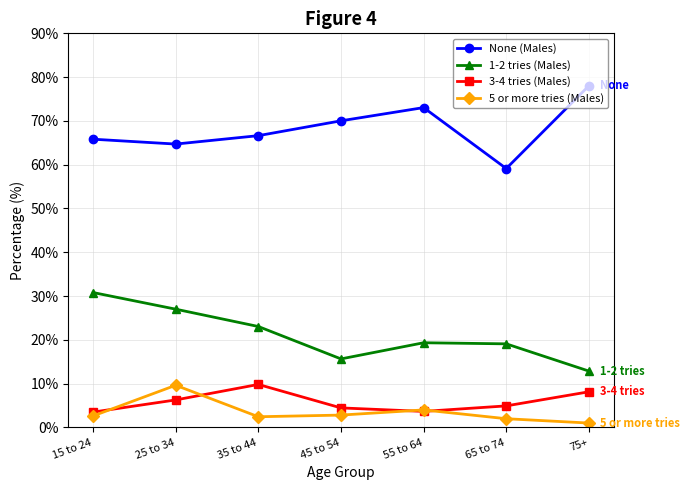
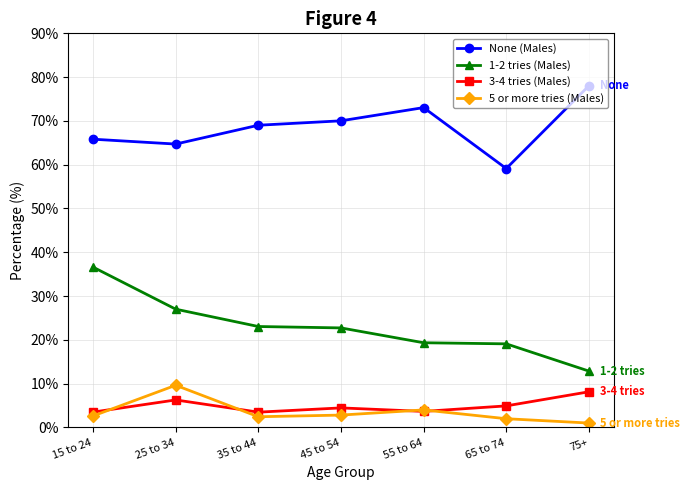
  {
    "None (Males)": {
      "15 to 24": "66%",
      "25 to 34": "65%",
-     "35 to 44": "67%",
+     "35 to 44": "69%",
      "45 to 54": "70%",
      "55 to 64": "73%",
      "65 to 74": "59%"
    },
    "1-2 tries (Males)": {
-     "15 to 24": "31%",
+     "15 to 24": "37%",
      "25 to 34": "27%",
      "35 to 44": "23%",
-     "45 to 54": "16%",
+     "45 to 54": "23%",
      "55 to 64": "19%",
      "65 to 74": "19%"
    },
    "3-4 tries (Males)": {
      "15 to 24": "3%",
      "25 to 34": "6%",
-     "35 to 44": "10%",
+     "35 to 44": "3%",
      "45 to 54": "4%",
      "65 to 74": "5%"
    },
    "5 or more tries (Males)": {
      "15 to 24": "3%",
      "25 to 34": "10%",
      "35 to 44": "2%",
      "45 to 54": "3%",
      "65 to 74": "2%"
    }
  }
